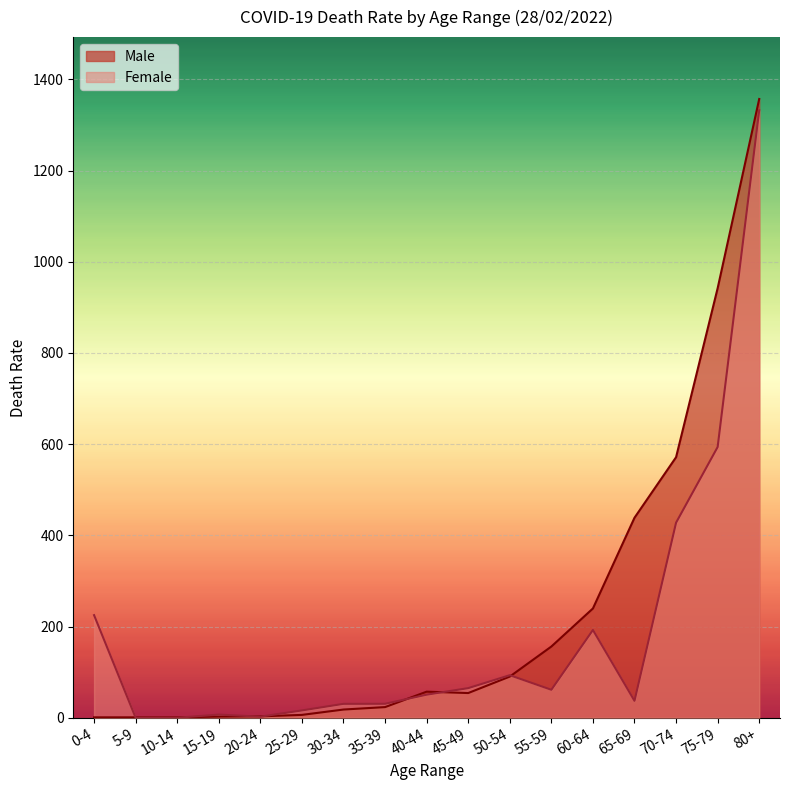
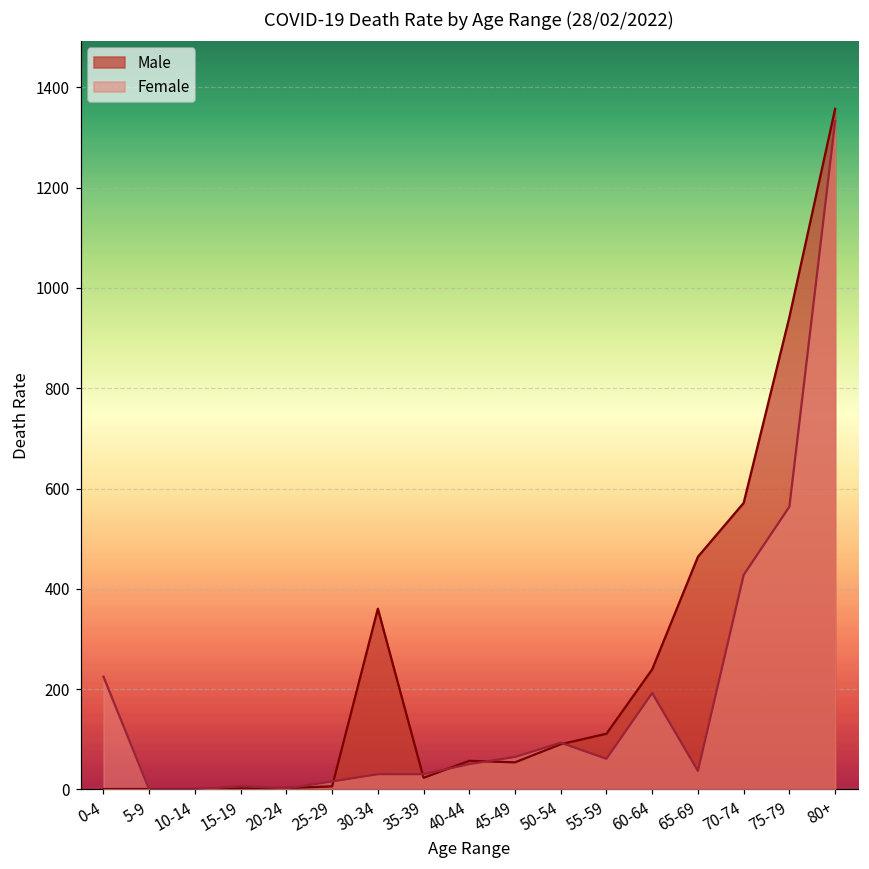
  {
    "Male": {
      "0-4": 0,
      "25-29": 10,
-     "30-34": 20,
+     "30-34": 360,
      "35-39": 20,
      "40-44": 60,
      "45-49": 50,
-     "55-59": 160,
+     "55-59": 110,
      "60-64": 240,
-     "65-69": 440,
+     "65-69": 460,
      "70-74": 570,
      "75-79": 940,
      "80+": 1360
    },
    "Female": {
      "0-4": 230,
      "25-29": 20,
      "30-34": 30,
      "35-39": 30,
      "40-44": 50,
      "45-49": 60,
      "55-59": 60,
      "60-64": 190,
      "65-69": 40,
      "70-74": 430,
-     "75-79": 590,
+     "75-79": 560,
      "80+": 1330
    }
  }
